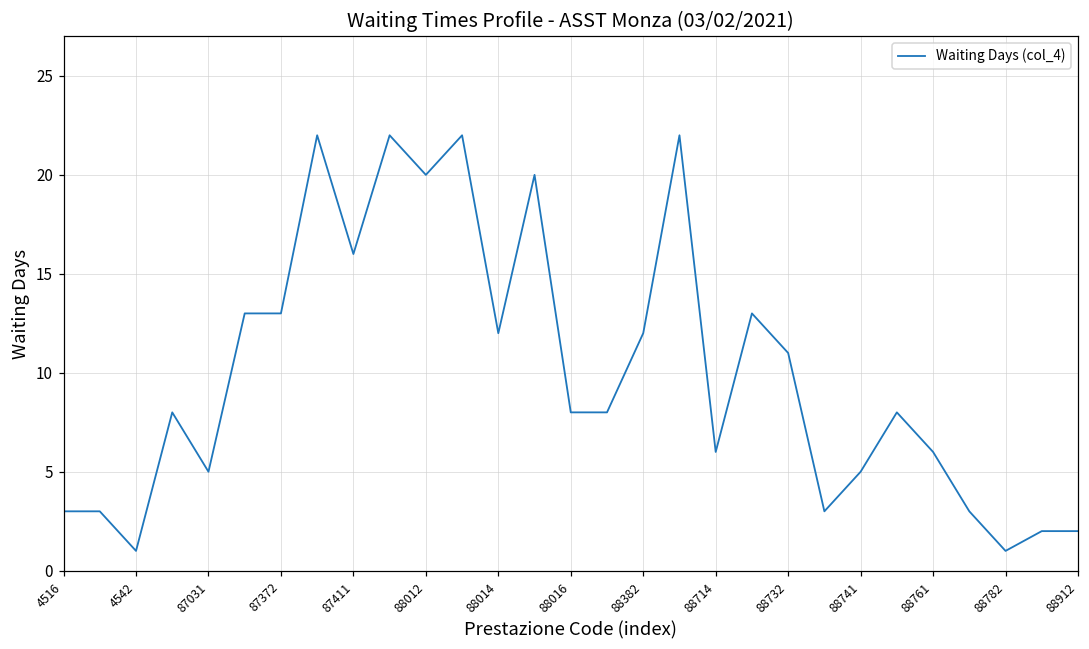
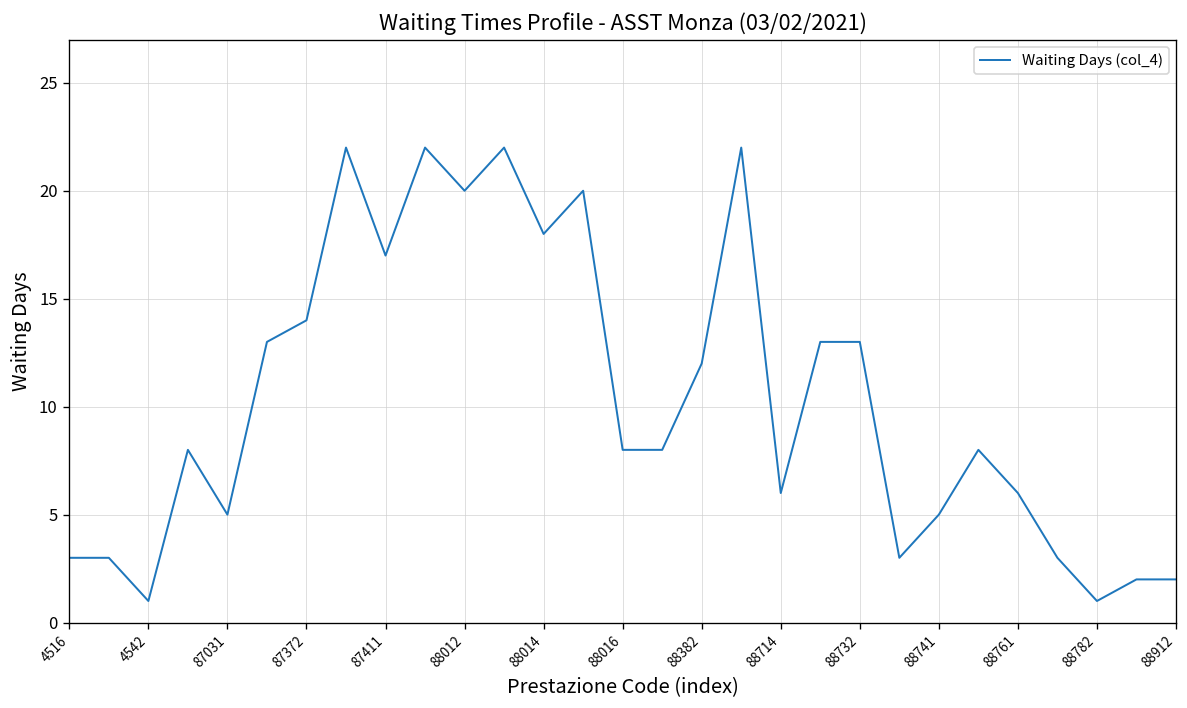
  {
    "4516": 3,
    "4542": 1,
    "87031": 5,
-   "87372": 13,
-   "87411": 16,
+   "87372": 14,
+   "87411": 17,
    "88012": 20,
-   "88014": 12,
+   "88014": 18,
    "88016": 8,
    "88382": 12,
    "88714": 6,
-   "88732": 11,
+   "88732": 13,
    "88741": 5,
    "88761": 6,
    "88782": 1,
    "88912": 2
  }
